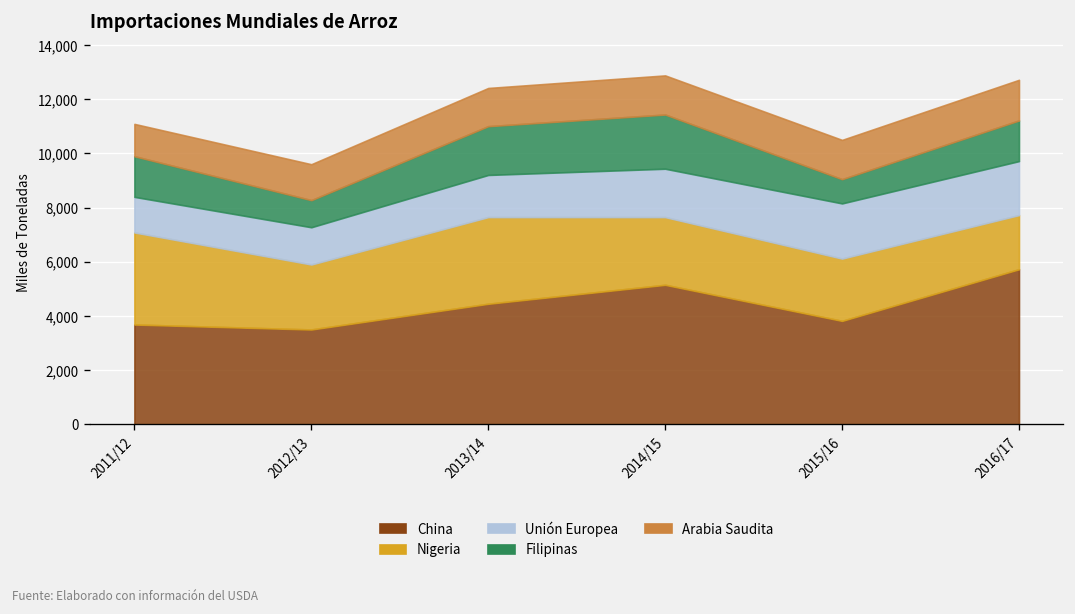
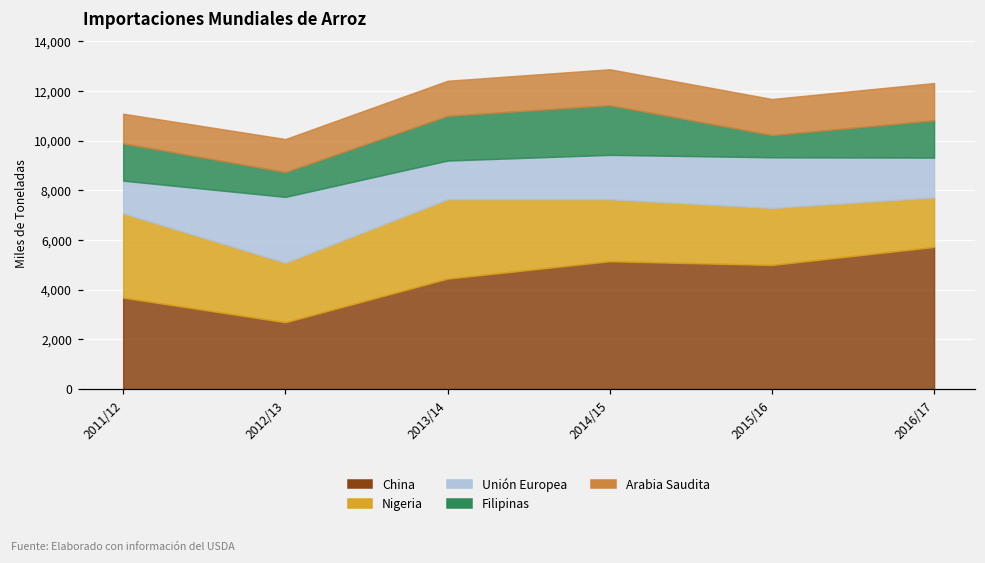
  {
    "China": {
      "2011/12": "3,700",
-     "2012/13": "3,500",
+     "2012/13": "2,700",
      "2013/14": "4,500",
      "2014/15": "5,200",
-     "2015/16": "3,800",
+     "2015/16": "5,000",
      "2016/17": "5,700"
    },
    "Unión Europea": {
      "2011/12": "1,300",
-     "2012/13": "1,400",
+     "2012/13": "2,700",
      "2013/14": "1,600",
      "2014/15": "1,800",
      "2015/16": "2,000",
-     "2016/17": "2,000"
+     "2016/17": "1,600"
    },
    "Filipinas": {
      "2011/12": "1,500",
      "2012/13": "1,000",
      "2013/14": "1,800",
      "2014/15": "2,000",
      "2015/16": "900",
      "2016/17": "1,500"
    }
  }
